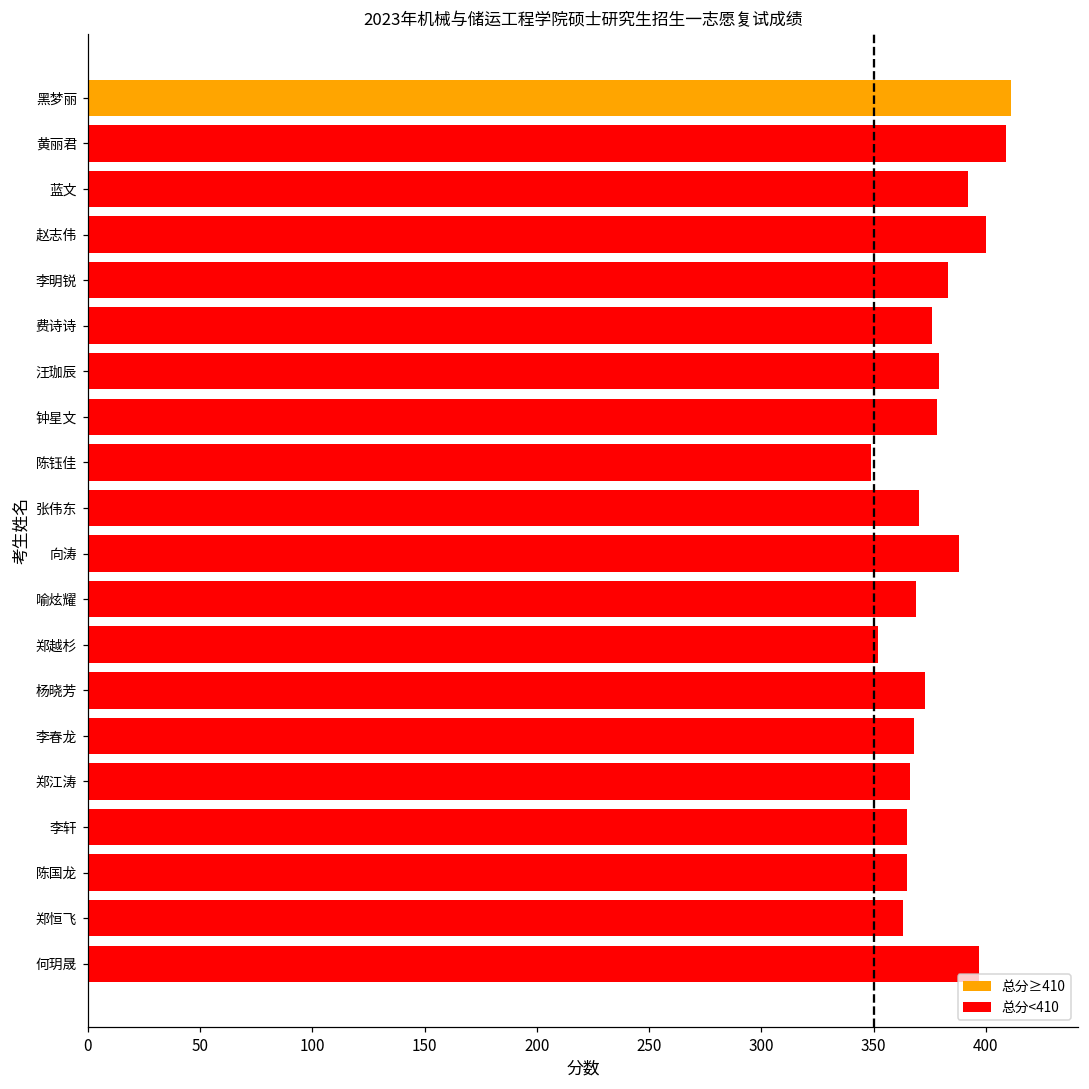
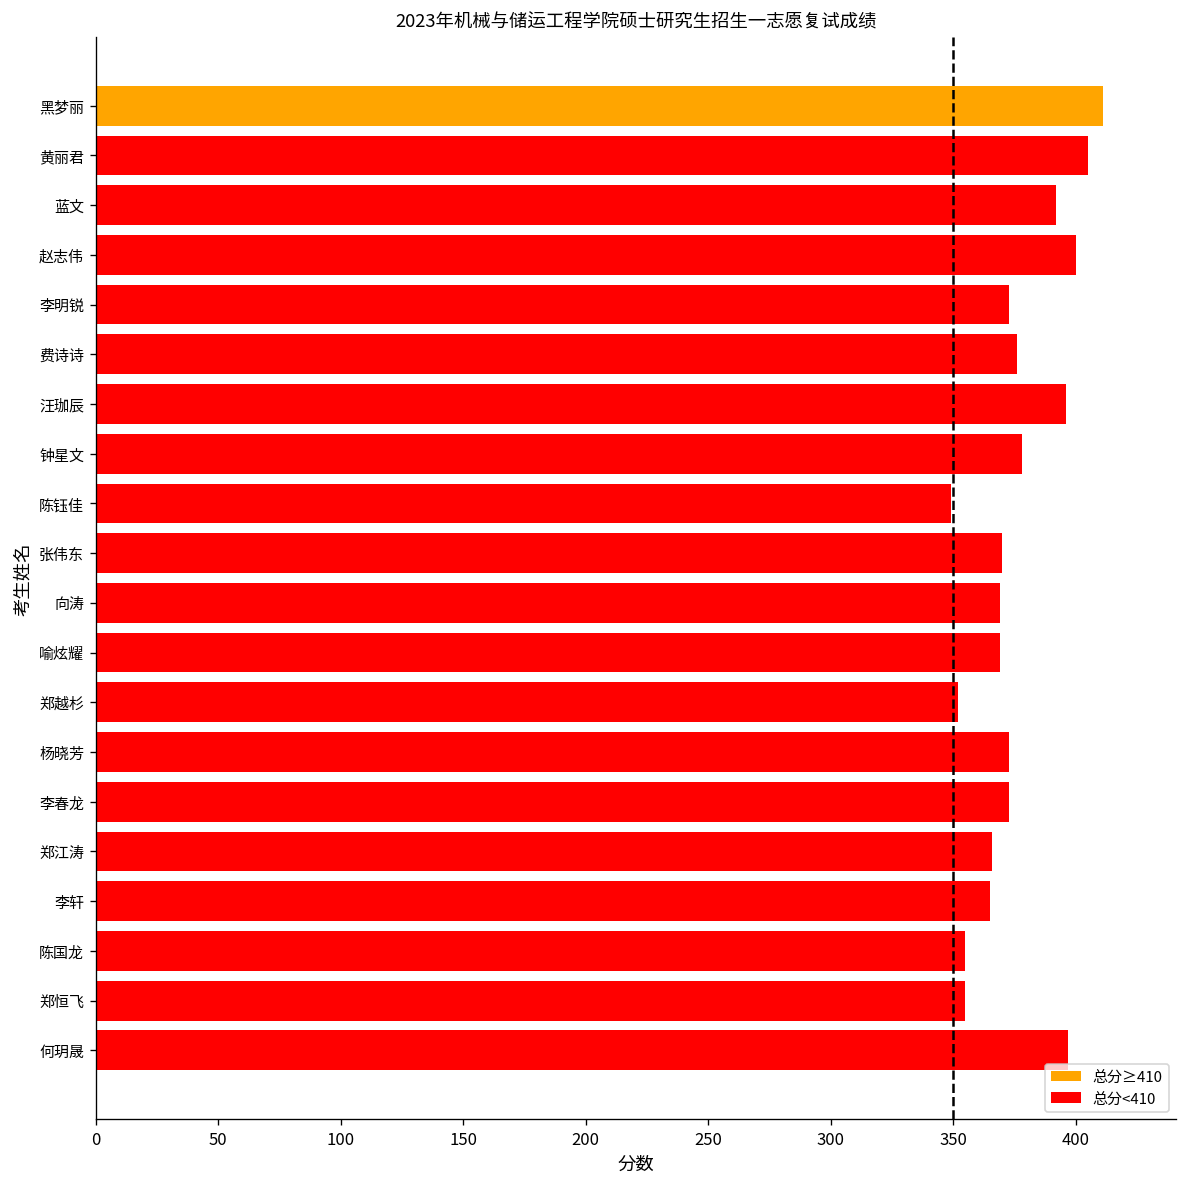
  {
    "黑梦丽": 411,
-   "黄丽君": 409,
+   "黄丽君": 405,
    "蓝文": 392,
    "赵志伟": 400,
-   "李明锐": 383,
+   "李明锐": 373,
    "费诗诗": 376,
-   "汪珈辰": 379,
+   "汪珈辰": 396,
    "钟星文": 378,
    "陈钰佳": 349,
    "张伟东": 370,
-   "向涛": 388,
+   "向涛": 369,
    "喻炫耀": 369,
    "郑越杉": 352,
    "杨晓芳": 373,
-   "李春龙": 368,
+   "李春龙": 373,
    "郑江涛": 366,
    "李轩": 365,
-   "陈国龙": 365,
-   "郑恒飞": 363,
+   "陈国龙": 355,
+   "郑恒飞": 355,
    "何玥晟": 397
  }
